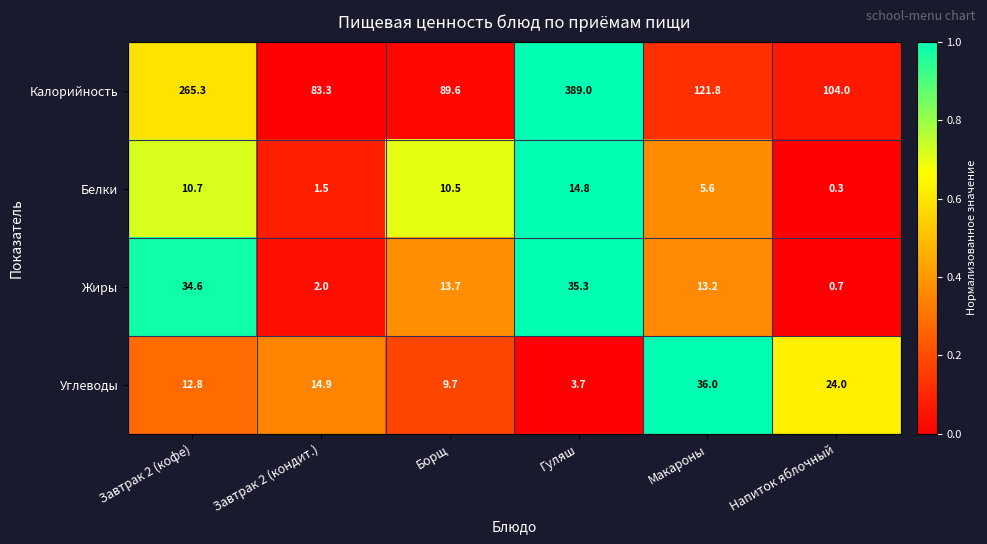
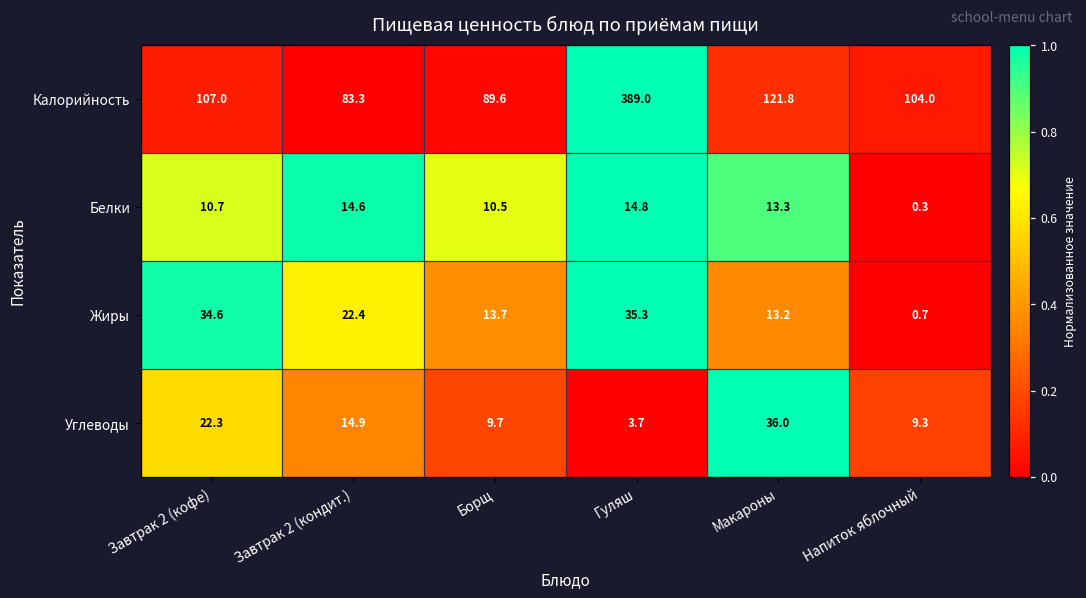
  {
    "Калорийность": {
-     "Завтрак 2 (кофе)": 265.3,
+     "Завтрак 2 (кофе)": 107.0,
      "Завтрак 2 (кондит.)": 83.3,
      "Борщ": 89.6,
      "Гуляш": 389.0,
      "Макароны": 121.8,
      "Напиток яблочный": 104.0
    },
    "Белки": {
      "Завтрак 2 (кофе)": 10.7,
-     "Завтрак 2 (кондит.)": 1.5,
+     "Завтрак 2 (кондит.)": 14.6,
      "Борщ": 10.5,
      "Гуляш": 14.8,
-     "Макароны": 5.6,
+     "Макароны": 13.3,
      "Напиток яблочный": 0.3
    },
    "Жиры": {
      "Завтрак 2 (кофе)": 34.6,
-     "Завтрак 2 (кондит.)": 2.0,
+     "Завтрак 2 (кондит.)": 22.4,
      "Борщ": 13.7,
      "Гуляш": 35.3,
      "Макароны": 13.2,
      "Напиток яблочный": 0.7
    },
    "Углеводы": {
-     "Завтрак 2 (кофе)": 12.8,
+     "Завтрак 2 (кофе)": 22.3,
      "Завтрак 2 (кондит.)": 14.9,
      "Борщ": 9.7,
      "Гуляш": 3.7,
      "Макароны": 36.0,
-     "Напиток яблочный": 24.0
+     "Напиток яблочный": 9.3
    }
  }
